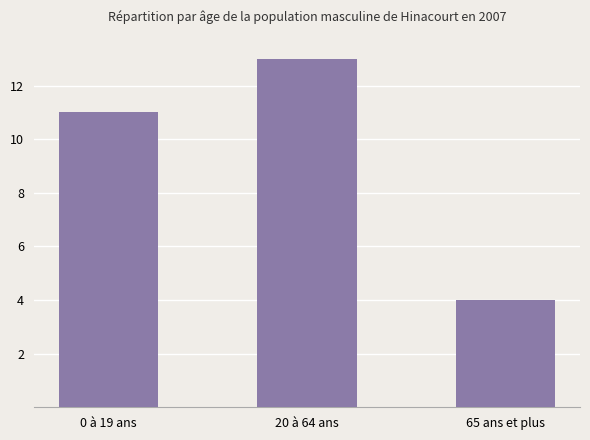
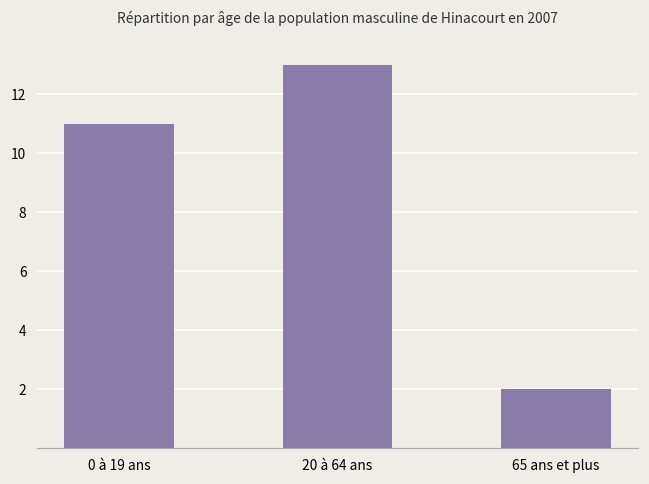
  {
    "0 à 19 ans": 11,
    "20 à 64 ans": 13,
-   "65 ans et plus": 4
+   "65 ans et plus": 2
  }
